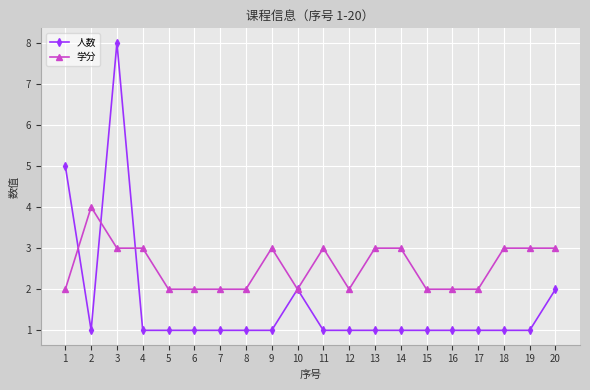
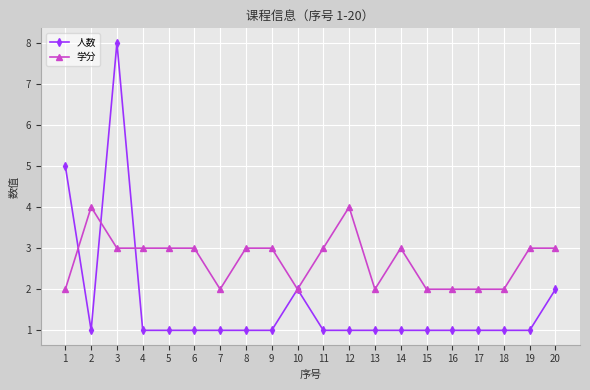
  {
    "人数": {
      "1": 5,
      "2": 1,
      "3": 8,
      "4": 1,
      "5": 1,
      "6": 1,
      "7": 1,
      "8": 1,
      "9": 1,
      "11": 1,
      "12": 1,
      "13": 1,
      "14": 1,
      "15": 1,
      "16": 1,
      "17": 1,
      "18": 1,
      "19": 1,
      "20": 2
    },
    "学分": {
      "1": 2,
      "2": 4,
      "3": 3,
      "4": 3,
-     "5": 2,
-     "6": 2,
+     "5": 3,
+     "6": 3,
      "7": 2,
-     "8": 2,
+     "8": 3,
      "9": 3,
      "11": 3,
-     "12": 2,
-     "13": 3,
+     "12": 4,
+     "13": 2,
      "14": 3,
      "15": 2,
      "16": 2,
      "17": 2,
-     "18": 3,
+     "18": 2,
      "19": 3,
      "20": 3
    }
  }
